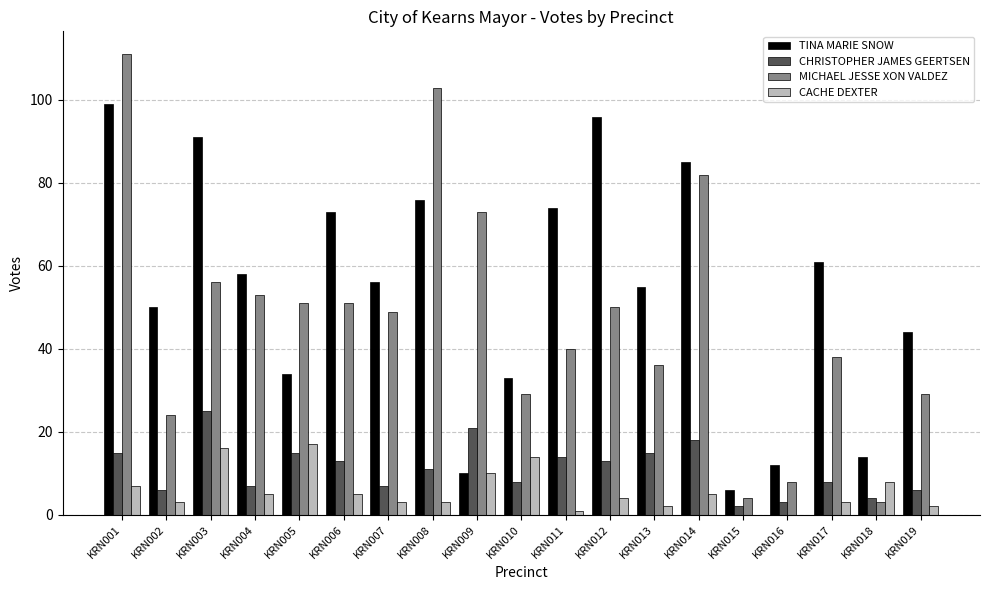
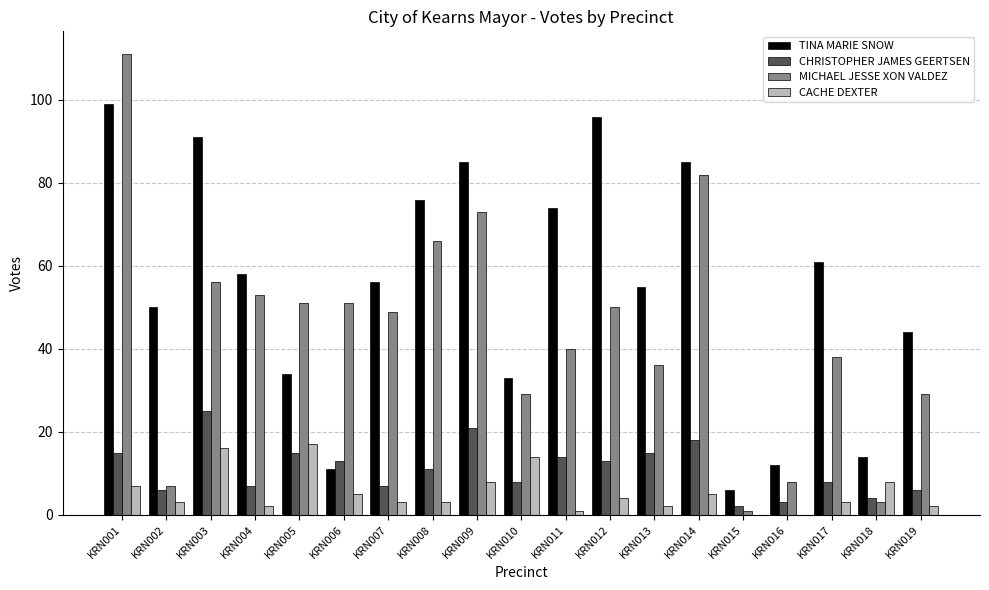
  {
    "TINA MARIE SNOW": {
      "KRN001": 99,
      "KRN002": 50,
      "KRN003": 91,
      "KRN004": 58,
      "KRN005": 34,
-     "KRN006": 73,
+     "KRN006": 11,
      "KRN007": 56,
      "KRN008": 76,
-     "KRN009": 10,
+     "KRN009": 85,
      "KRN010": 33,
      "KRN011": 74,
      "KRN012": 96,
      "KRN013": 55,
      "KRN014": 85,
      "KRN015": 6,
      "KRN016": 12,
      "KRN017": 61,
      "KRN018": 14,
      "KRN019": 44
    },
    "CHRISTOPHER JAMES GEERTSEN": {
      "KRN001": 15,
      "KRN002": 6,
      "KRN003": 25,
      "KRN004": 7,
      "KRN005": 15,
      "KRN006": 13,
      "KRN007": 7,
      "KRN008": 11,
      "KRN009": 21,
      "KRN010": 8,
      "KRN011": 14,
      "KRN012": 13,
      "KRN013": 15,
      "KRN014": 18,
      "KRN015": 2,
      "KRN016": 3,
      "KRN017": 8,
      "KRN018": 4,
      "KRN019": 6
    },
    "MICHAEL JESSE XON VALDEZ": {
      "KRN001": 111,
-     "KRN002": 24,
+     "KRN002": 7,
      "KRN003": 56,
      "KRN004": 53,
      "KRN005": 51,
      "KRN006": 51,
      "KRN007": 49,
-     "KRN008": 103,
+     "KRN008": 66,
      "KRN009": 73,
      "KRN010": 29,
      "KRN011": 40,
      "KRN012": 50,
      "KRN013": 36,
      "KRN014": 82,
-     "KRN015": 4,
+     "KRN015": 1,
      "KRN016": 8,
      "KRN017": 38,
      "KRN018": 3,
      "KRN019": 29
    },
    "CACHE DEXTER": {
      "KRN001": 7,
      "KRN002": 3,
      "KRN003": 16,
-     "KRN004": 5,
+     "KRN004": 2,
      "KRN005": 17,
      "KRN006": 5,
      "KRN007": 3,
      "KRN008": 3,
-     "KRN009": 10,
+     "KRN009": 8,
      "KRN010": 14,
      "KRN011": 1,
      "KRN012": 4,
      "KRN013": 2,
      "KRN014": 5,
      "KRN015": 0,
      "KRN016": 0,
      "KRN017": 3,
      "KRN018": 8,
      "KRN019": 2
    }
  }
